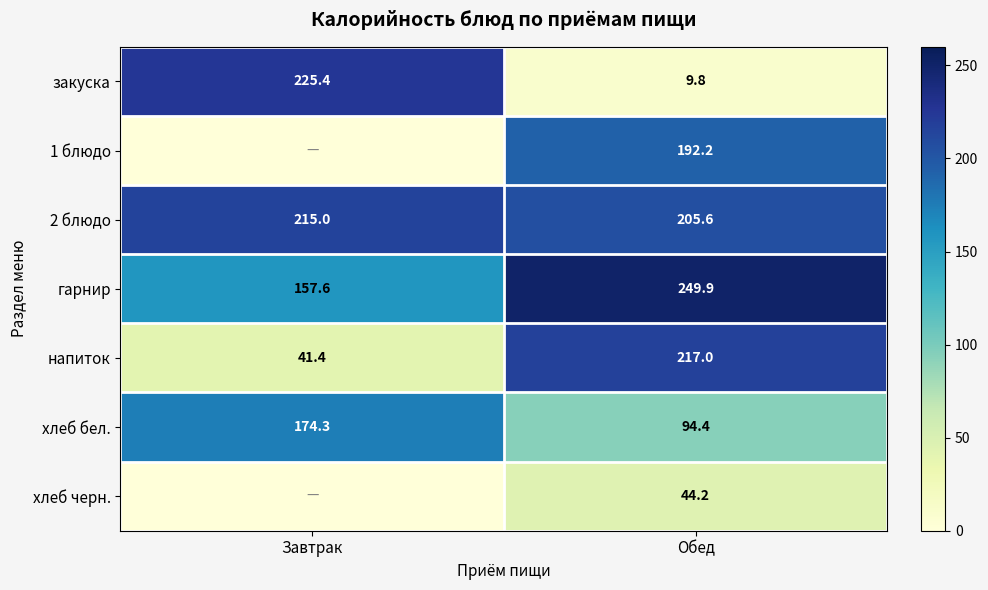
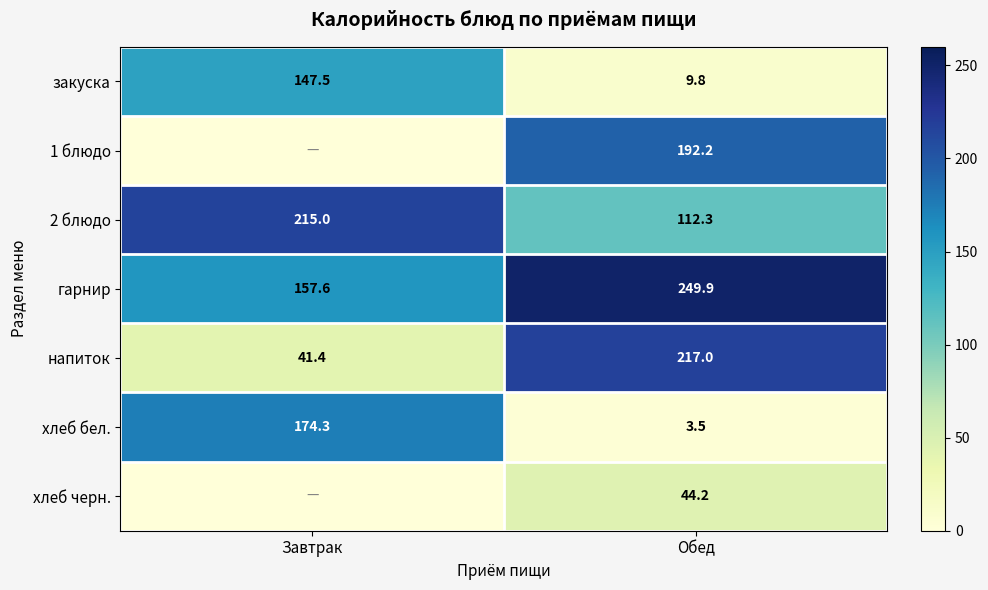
  {
    "закуска": {
-     "Завтрак": 225.4,
+     "Завтрак": 147.5,
      "Обед": 9.8
    },
    "1 блюдо": {
      "Обед": 192.2
    },
    "2 блюдо": {
      "Завтрак": 215.0,
-     "Обед": 205.6
+     "Обед": 112.3
    },
    "гарнир": {
      "Завтрак": 157.6,
      "Обед": 249.9
    },
    "напиток": {
      "Завтрак": 41.4,
      "Обед": 217.0
    },
    "хлеб бел.": {
      "Завтрак": 174.3,
-     "Обед": 94.4
+     "Обед": 3.5
    },
    "хлеб черн.": {
      "Обед": 44.2
    }
  }
